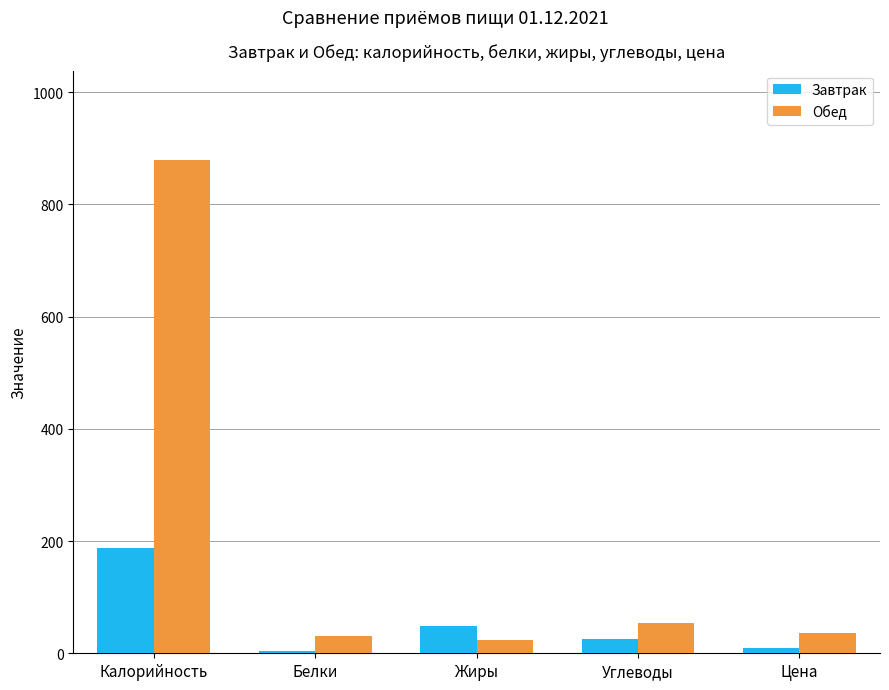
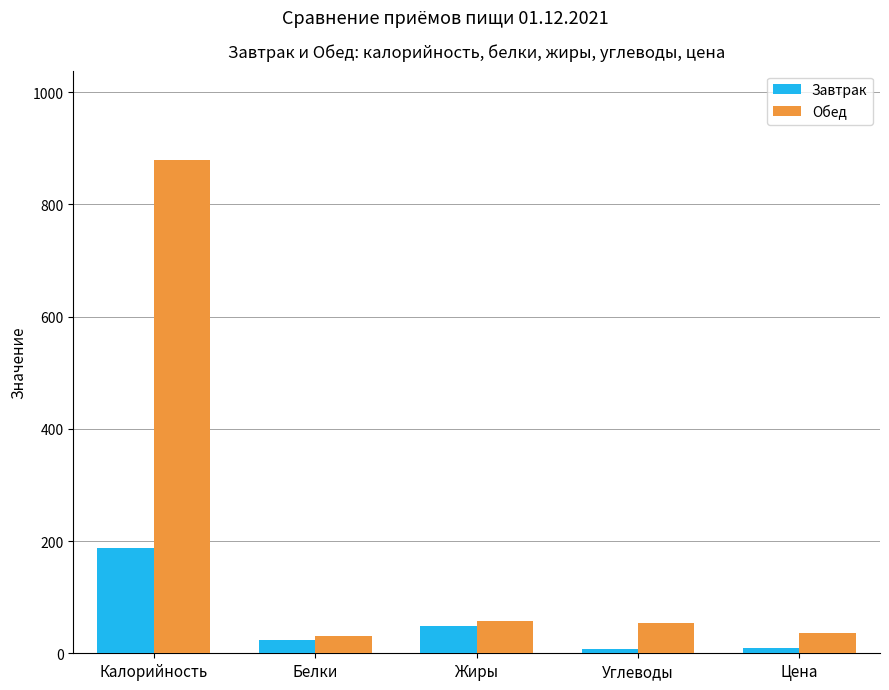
  {
    "Завтрак": {
      "Калорийность": 190,
-     "Белки": 0,
+     "Белки": 20,
      "Жиры": 50,
-     "Углеводы": 30,
+     "Углеводы": 10,
      "Цена": 10
    },
    "Обед": {
      "Калорийность": 880,
      "Белки": 30,
-     "Жиры": 20,
+     "Жиры": 60,
      "Углеводы": 50,
      "Цена": 40
    }
  }
